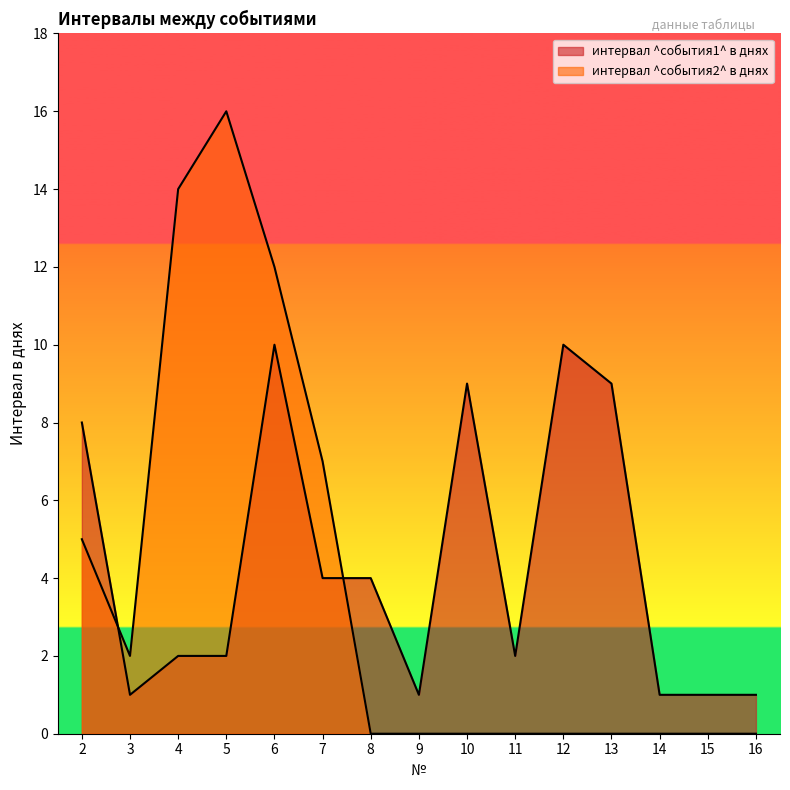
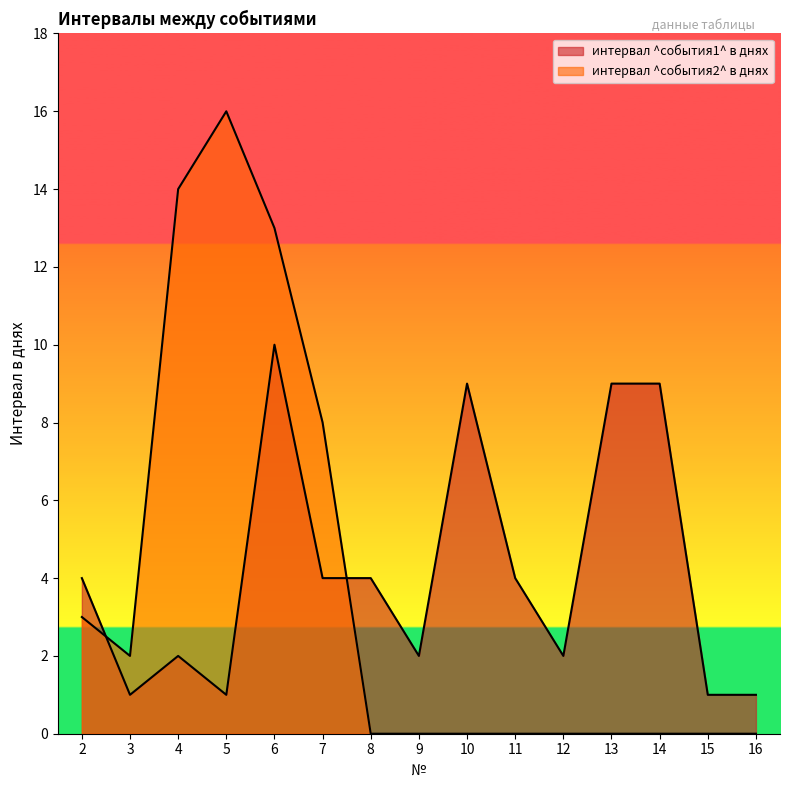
  {
    "интервал ^события1^ в днях": {
-     "2": 8,
+     "2": 4,
      "3": 1,
      "4": 2,
-     "5": 2,
+     "5": 1,
      "6": 10,
      "7": 4,
      "8": 4,
-     "9": 1,
+     "9": 2,
      "10": 9,
-     "11": 2,
-     "12": 10,
+     "11": 4,
+     "12": 2,
      "13": 9,
-     "14": 1,
+     "14": 9,
      "15": 1,
      "16": 1
    },
    "интервал ^события2^ в днях": {
-     "2": 5,
+     "2": 3,
      "3": 2,
      "4": 14,
      "5": 16,
-     "6": 12,
-     "7": 7,
+     "6": 13,
+     "7": 8,
      "8": 0,
      "9": 0,
      "10": 0,
      "11": 0,
      "12": 0,
      "13": 0,
      "14": 0,
      "15": 0,
      "16": 0
    }
  }
